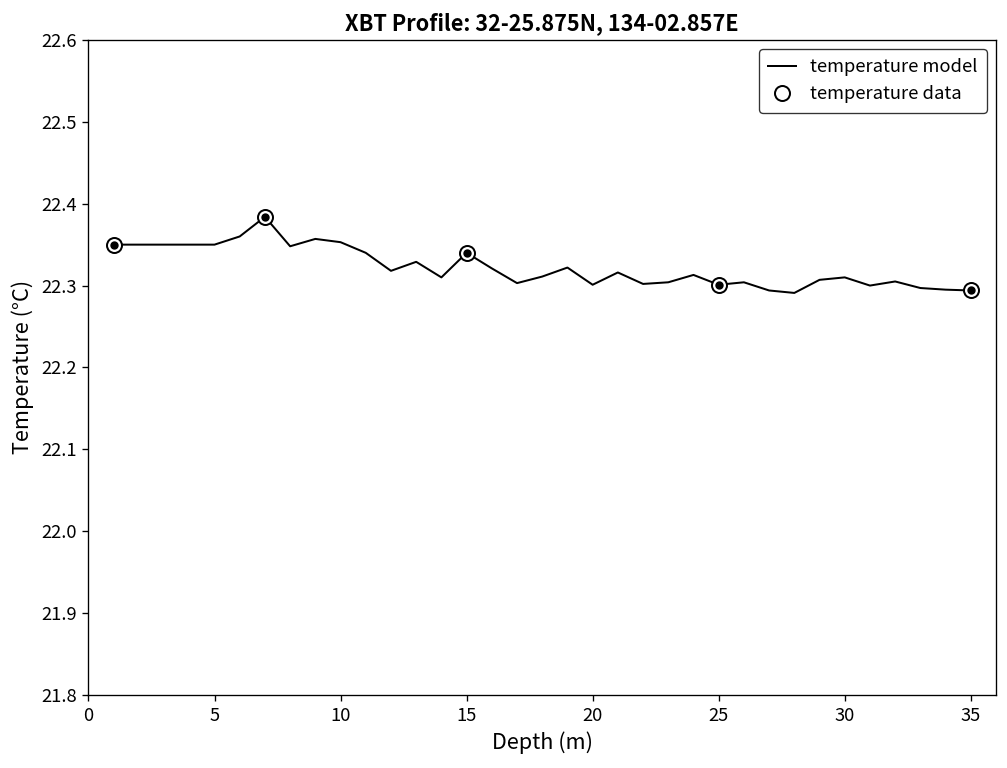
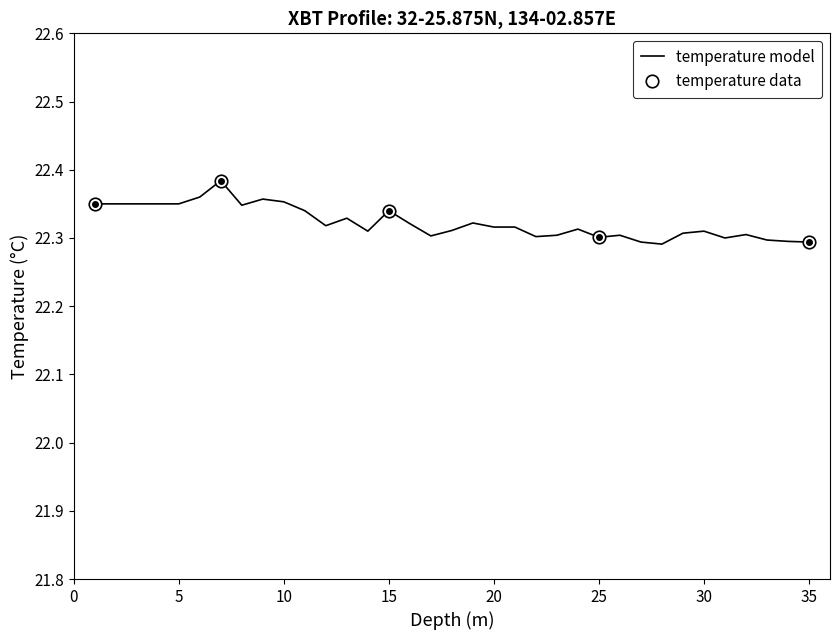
  {
    "temperature model": {
      "5": 22.35,
      "10": 22.35,
-     "20": 22.30,
+     "20": 22.32,
      "30": 22.31
    }
  }
